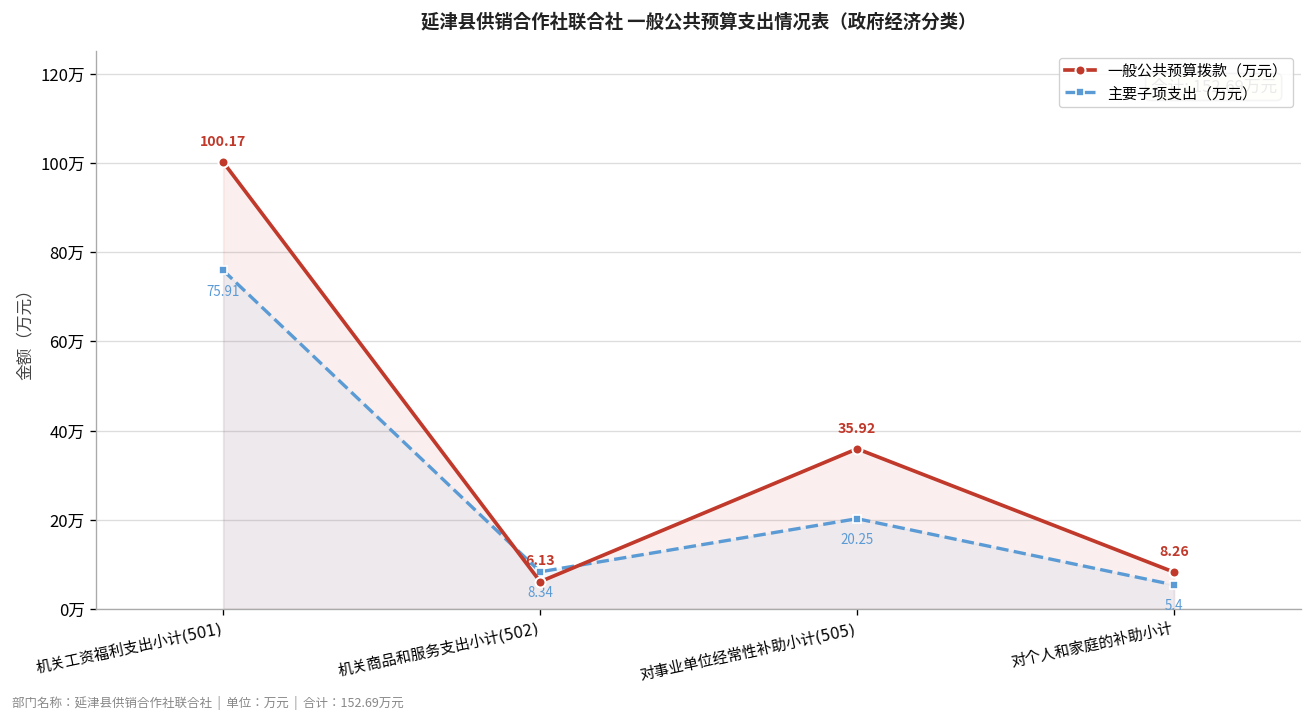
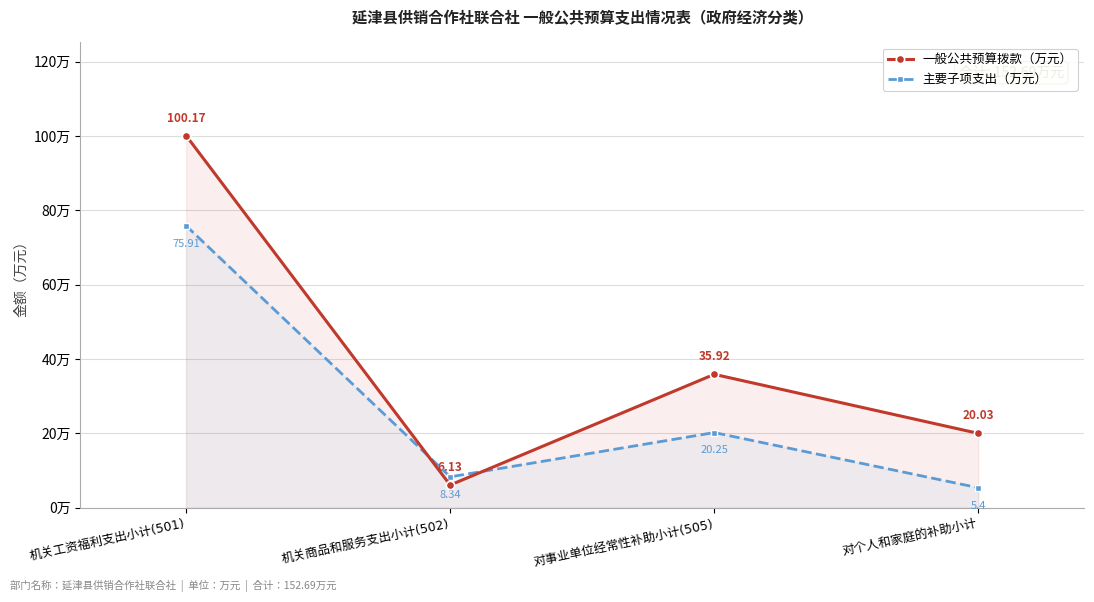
  {
    "一般公共预算拨款（万元）": {
      "机关工资福利支出小计(501)": 100.17,
      "机关商品和服务支出小计(502)": 6.13,
      "对事业单位经常性补助小计(505)": 35.92,
-     "对个人和家庭的补助小计": 8.26
+     "对个人和家庭的补助小计": 20.03
    },
    "主要子项支出（万元）": {
      "机关工资福利支出小计(501)": 75.91,
      "机关商品和服务支出小计(502)": 8.34,
      "对事业单位经常性补助小计(505)": 20.25,
      "对个人和家庭的补助小计": 5.4
    }
  }
